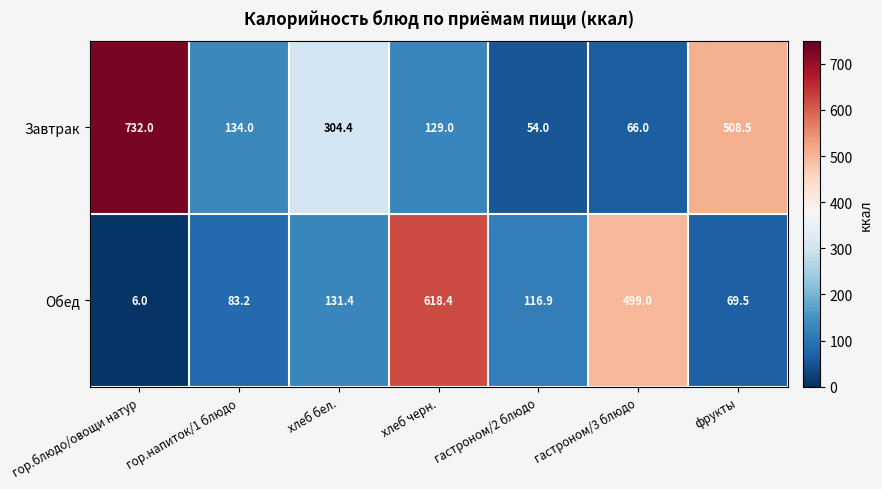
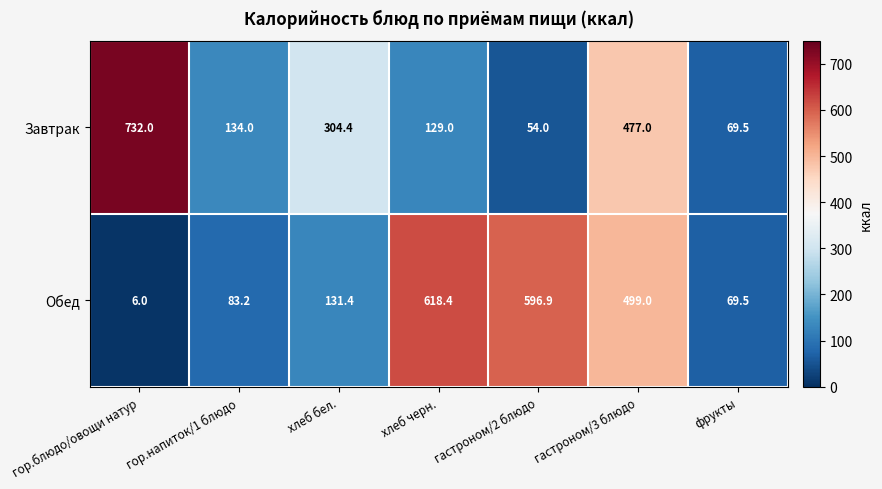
  {
    "Завтрак": {
      "гор.блюдо/овощи натур": 732.0,
      "гор.напиток/1 блюдо": 134.0,
      "хлеб бел.": 304.4,
      "хлеб черн.": 129.0,
      "гастроном/2 блюдо": 54.0,
-     "гастроном/3 блюдо": 66.0,
-     "фрукты": 508.5
+     "гастроном/3 блюдо": 477.0,
+     "фрукты": 69.5
    },
    "Обед": {
      "гор.блюдо/овощи натур": 6.0,
      "гор.напиток/1 блюдо": 83.2,
      "хлеб бел.": 131.4,
      "хлеб черн.": 618.4,
-     "гастроном/2 блюдо": 116.9,
+     "гастроном/2 блюдо": 596.9,
      "гастроном/3 блюдо": 499.0,
      "фрукты": 69.5
    }
  }
